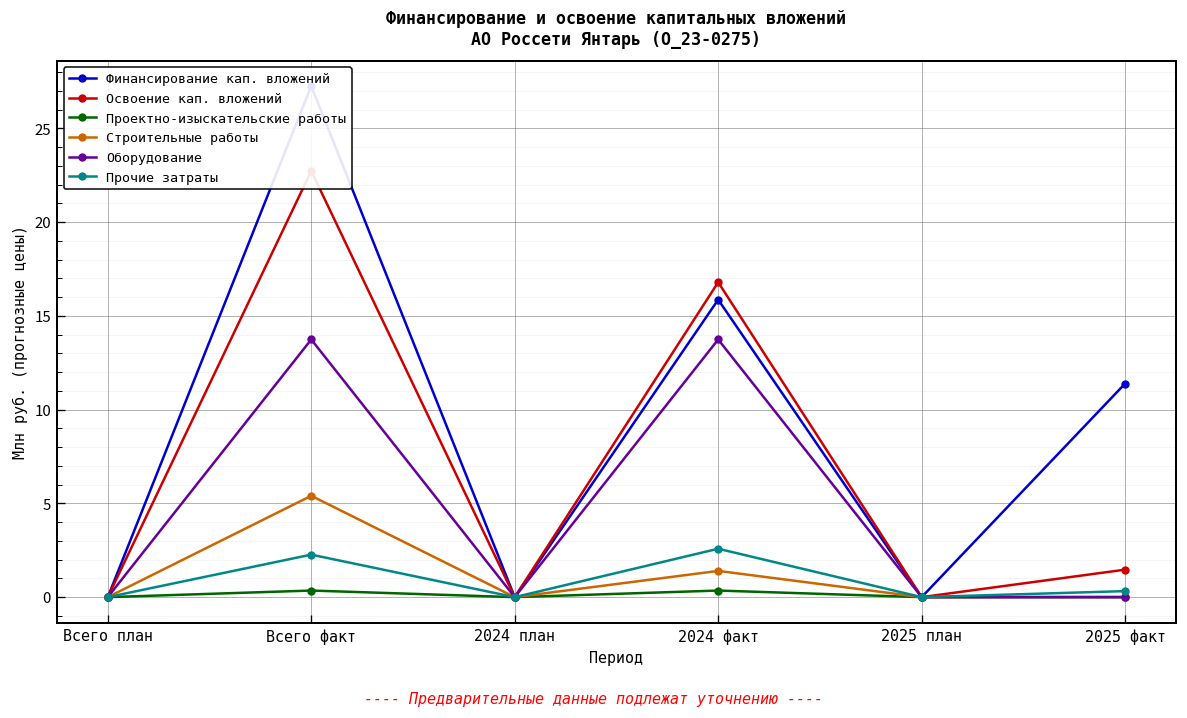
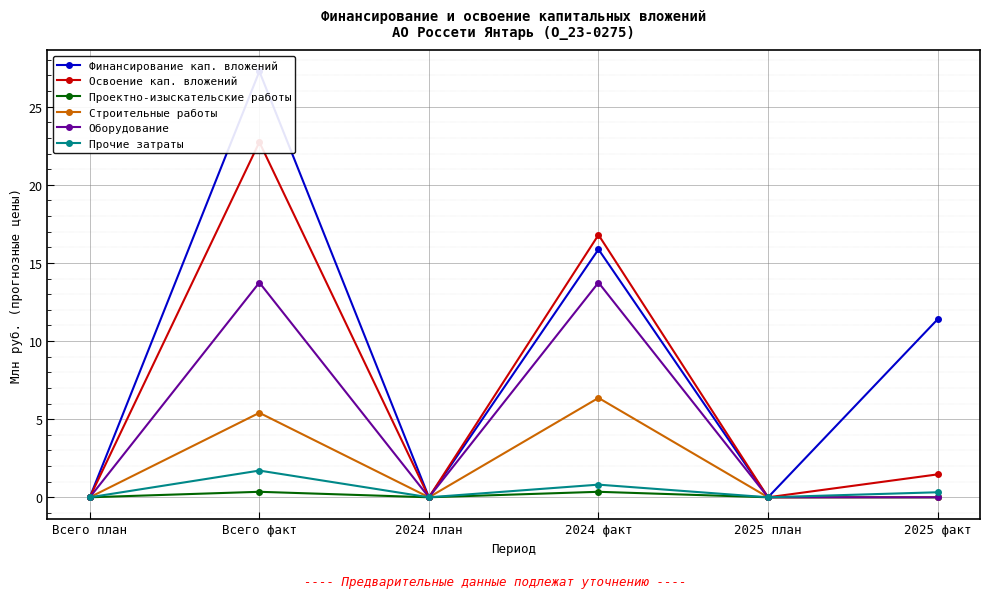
  {
    "Финансирование кап. вложений": {
      "2024 факт": 15.9,
      "2025 факт": 11.4
    },
    "Освоение кап. вложений": {
      "2024 факт": 16.8,
      "2025 факт": 1.5
    },
    "Проектно-изыскательские работы": {
      "Всего факт": 0.4,
      "2024 факт": 0.4
    },
    "Строительные работы": {
      "Всего факт": 5.4,
-     "2024 факт": 1.4
+     "2024 факт": 6.4
    },
    "Оборудование": {
      "Всего факт": 13.7,
      "2024 факт": 13.7
    },
    "Прочие затраты": {
-     "Всего факт": 2.3,
-     "2024 факт": 2.6,
+     "Всего факт": 1.7,
+     "2024 факт": 0.8,
      "2025 факт": 0.3
    }
  }
